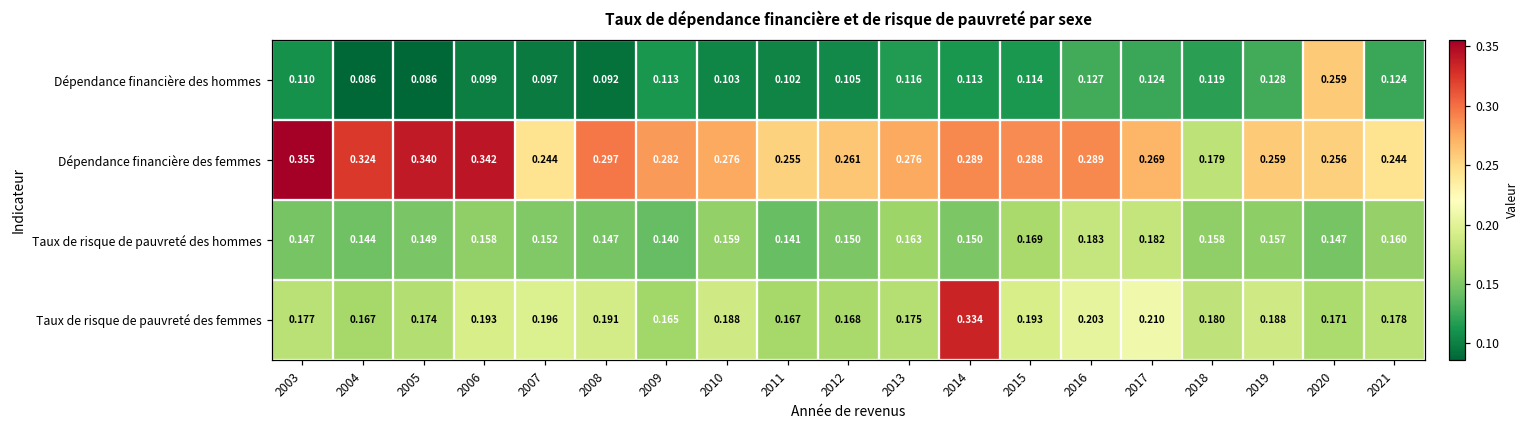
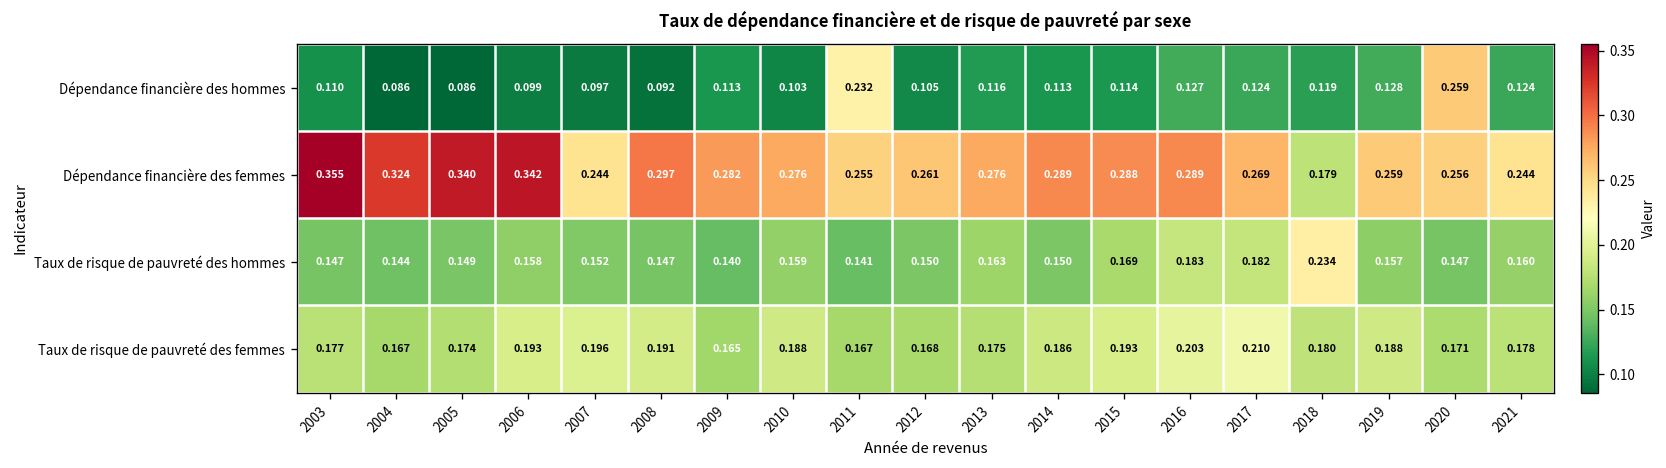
  {
    "Dépendance financière des hommes": {
      "2003": 0.110,
      "2004": 0.086,
      "2005": 0.086,
      "2006": 0.099,
      "2007": 0.097,
      "2008": 0.092,
      "2009": 0.113,
      "2010": 0.103,
-     "2011": 0.102,
+     "2011": 0.232,
      "2012": 0.105,
      "2013": 0.116,
      "2014": 0.113,
      "2015": 0.114,
      "2016": 0.127,
      "2017": 0.124,
      "2018": 0.119,
      "2019": 0.128,
      "2020": 0.259,
      "2021": 0.124
    },
    "Dépendance financière des femmes": {
      "2003": 0.355,
      "2004": 0.324,
      "2005": 0.340,
      "2006": 0.342,
      "2007": 0.244,
      "2008": 0.297,
      "2009": 0.282,
      "2010": 0.276,
      "2011": 0.255,
      "2012": 0.261,
      "2013": 0.276,
      "2014": 0.289,
      "2015": 0.288,
      "2016": 0.289,
      "2017": 0.269,
      "2018": 0.179,
      "2019": 0.259,
      "2020": 0.256,
      "2021": 0.244
    },
    "Taux de risque de pauvreté des hommes": {
      "2003": 0.147,
      "2004": 0.144,
      "2005": 0.149,
      "2006": 0.158,
      "2007": 0.152,
      "2008": 0.147,
      "2009": 0.140,
      "2010": 0.159,
      "2011": 0.141,
      "2012": 0.150,
      "2013": 0.163,
      "2014": 0.150,
      "2015": 0.169,
      "2016": 0.183,
      "2017": 0.182,
-     "2018": 0.158,
+     "2018": 0.234,
      "2019": 0.157,
      "2020": 0.147,
      "2021": 0.160
    },
    "Taux de risque de pauvreté des femmes": {
      "2003": 0.177,
      "2004": 0.167,
      "2005": 0.174,
      "2006": 0.193,
      "2007": 0.196,
      "2008": 0.191,
      "2009": 0.165,
      "2010": 0.188,
      "2011": 0.167,
      "2012": 0.168,
      "2013": 0.175,
-     "2014": 0.334,
+     "2014": 0.186,
      "2015": 0.193,
      "2016": 0.203,
      "2017": 0.210,
      "2018": 0.180,
      "2019": 0.188,
      "2020": 0.171,
      "2021": 0.178
    }
  }
